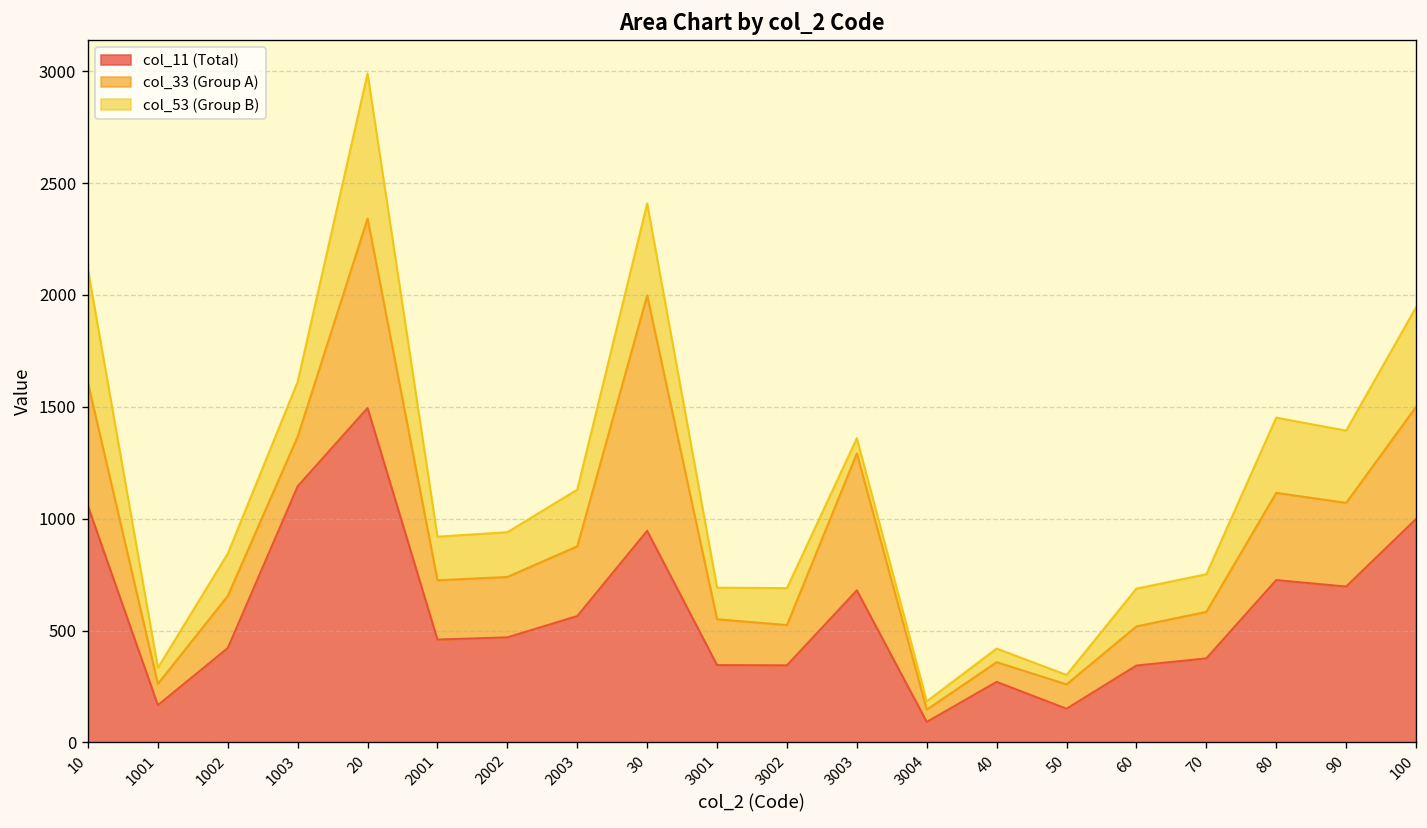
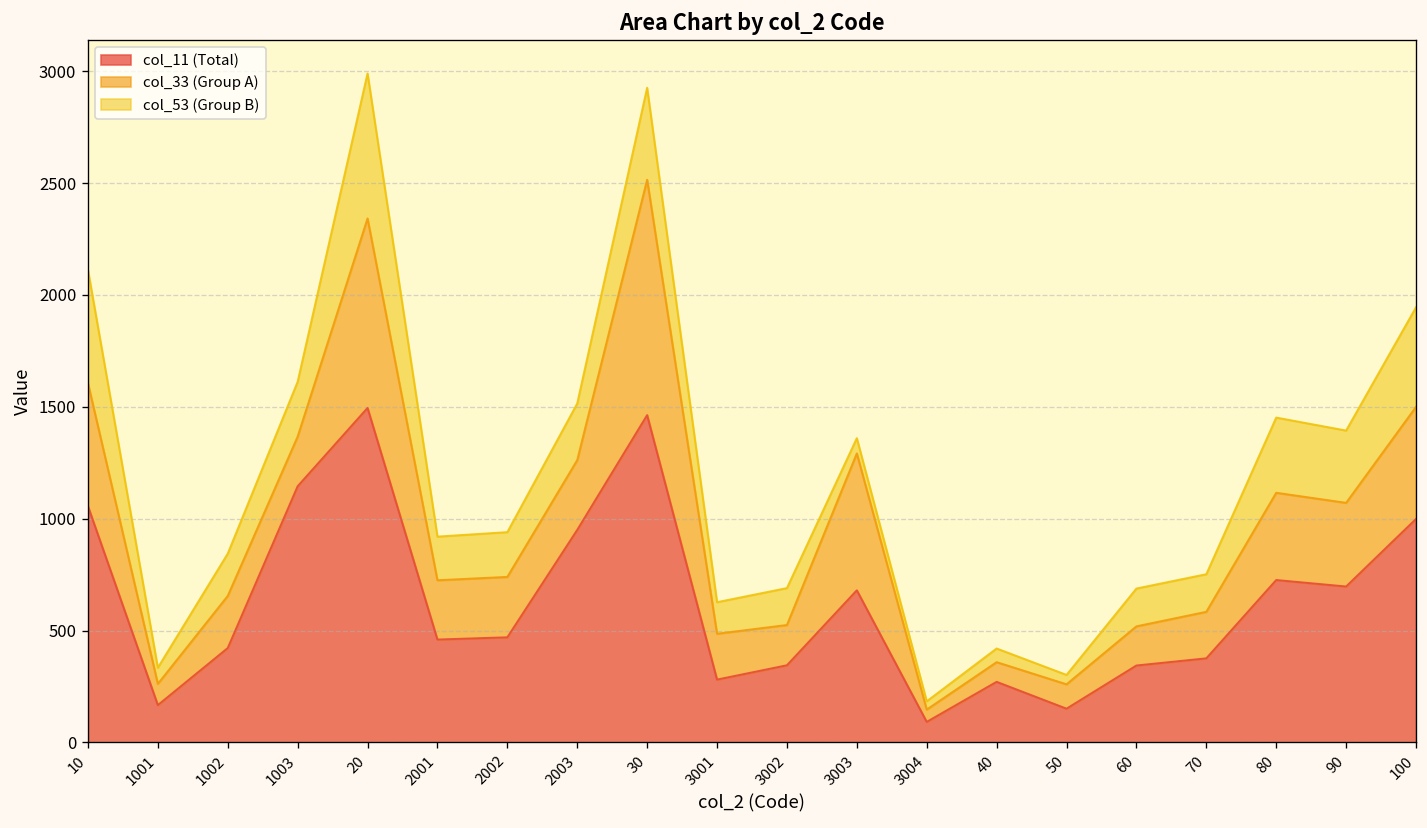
  {
    "col_11 (Total)": {
      "10": 1060,
      "1001": 170,
      "1002": 420,
      "1003": 1150,
      "20": 1500,
      "2001": 460,
      "2002": 470,
-     "2003": 570,
-     "30": 950,
-     "3001": 350,
+     "2003": 950,
+     "30": 1460,
+     "3001": 280,
      "3002": 350,
      "3003": 680,
      "3004": 90,
      "40": 270,
      "50": 150,
      "60": 340,
      "70": 380,
      "80": 730,
      "90": 700,
      "100": 1000
    }
  }
